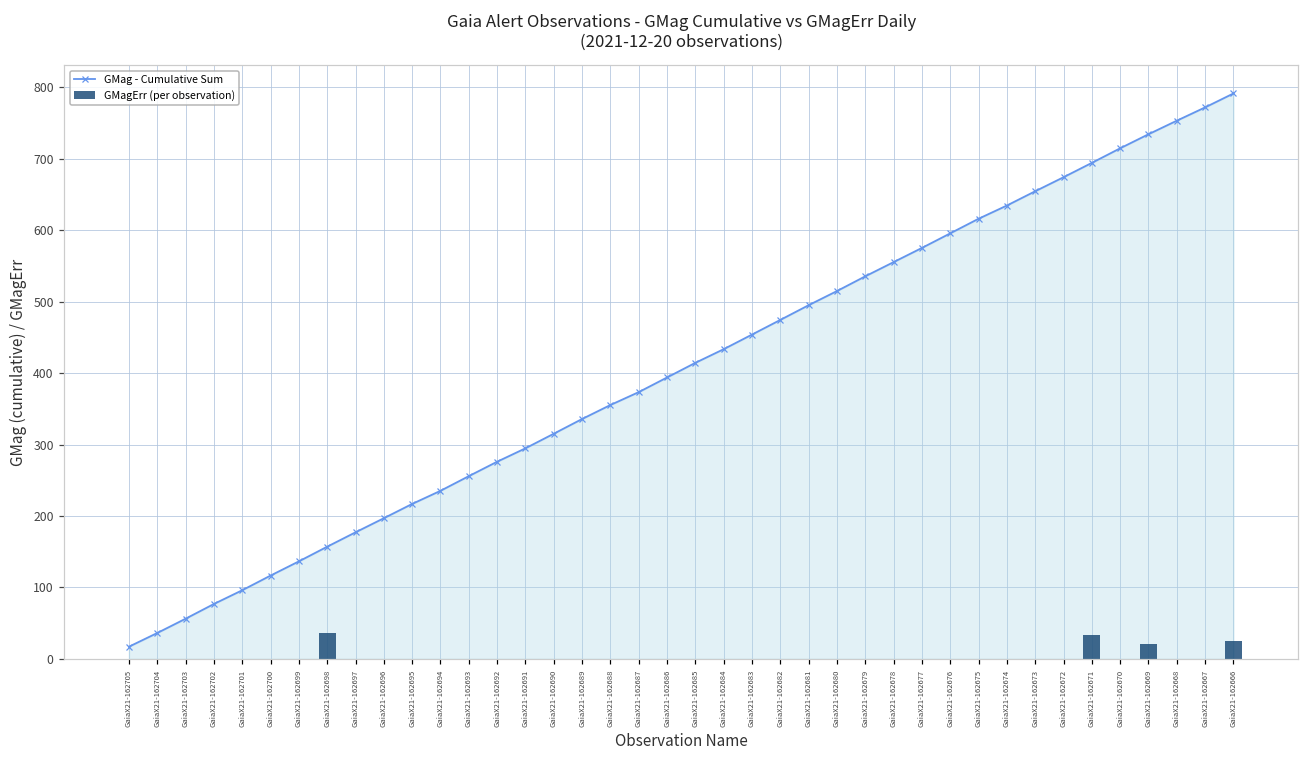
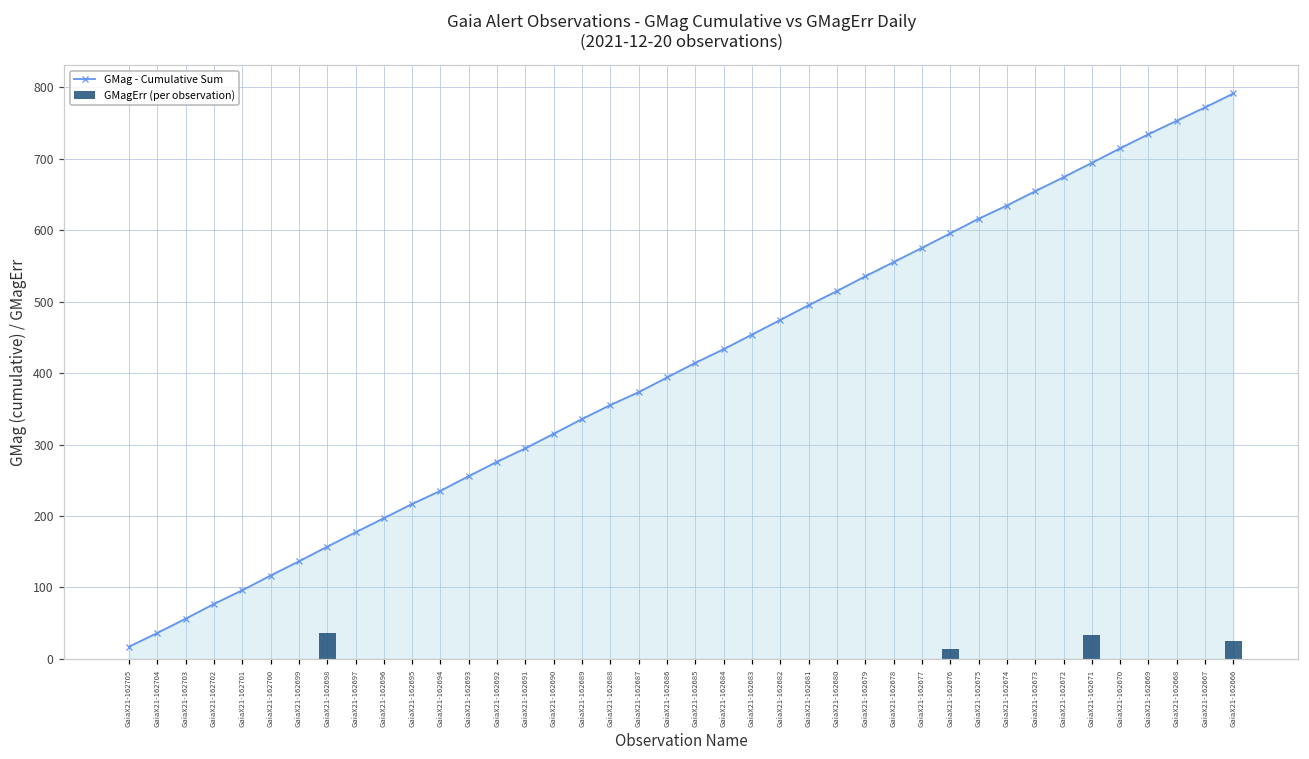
  {
    "GMag - Cumulative Sum": {
      "GaiaX21-162705": 20,
      "GaiaX21-162704": 40,
      "GaiaX21-162703": 60,
      "GaiaX21-162702": 80,
      "GaiaX21-162701": 100,
      "GaiaX21-162700": 120,
      "GaiaX21-162699": 140,
      "GaiaX21-162698": 160,
      "GaiaX21-162697": 180,
      "GaiaX21-162696": 200,
      "GaiaX21-162695": 220,
      "GaiaX21-162694": 240,
      "GaiaX21-162693": 260,
      "GaiaX21-162692": 280,
      "GaiaX21-162691": 290,
      "GaiaX21-162690": 320,
      "GaiaX21-162689": 340,
      "GaiaX21-162688": 360,
      "GaiaX21-162687": 370,
      "GaiaX21-162686": 390,
      "GaiaX21-162685": 410,
      "GaiaX21-162684": 430,
      "GaiaX21-162683": 450,
      "GaiaX21-162682": 470,
      "GaiaX21-162681": 490,
      "GaiaX21-162680": 510,
      "GaiaX21-162679": 540,
      "GaiaX21-162678": 560,
      "GaiaX21-162677": 580,
      "GaiaX21-162676": 600,
      "GaiaX21-162675": 620,
      "GaiaX21-162674": 630,
      "GaiaX21-162673": 650,
      "GaiaX21-162672": 670,
      "GaiaX21-162671": 690,
      "GaiaX21-162670": 710,
      "GaiaX21-162669": 730,
      "GaiaX21-162668": 750,
      "GaiaX21-162667": 770,
      "GaiaX21-162666": 790
    },
    "GMagErr (per observation)": {
      "GaiaX21-162698": 40,
      "GaiaX21-162687": 0,
-     "GaiaX21-162676": 0,
+     "GaiaX21-162676": 10,
      "GaiaX21-162671": 30,
-     "GaiaX21-162669": 20,
+     "GaiaX21-162669": 0,
      "GaiaX21-162666": 20
    }
  }
